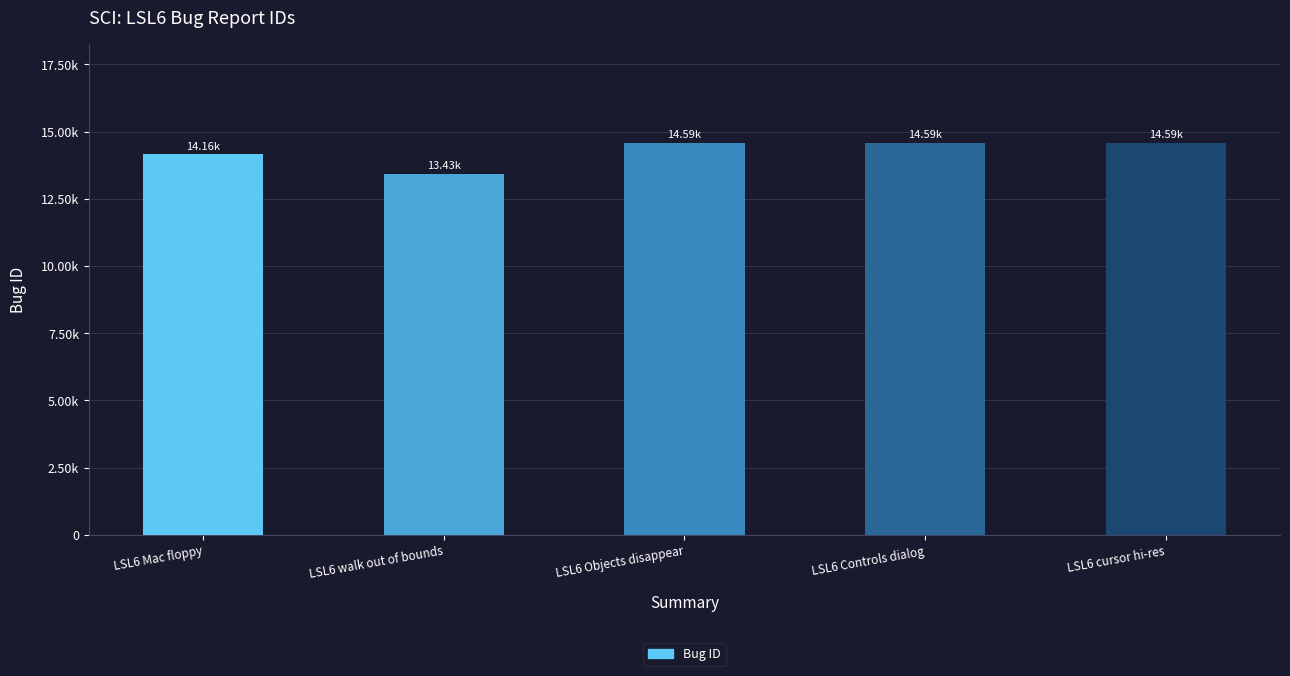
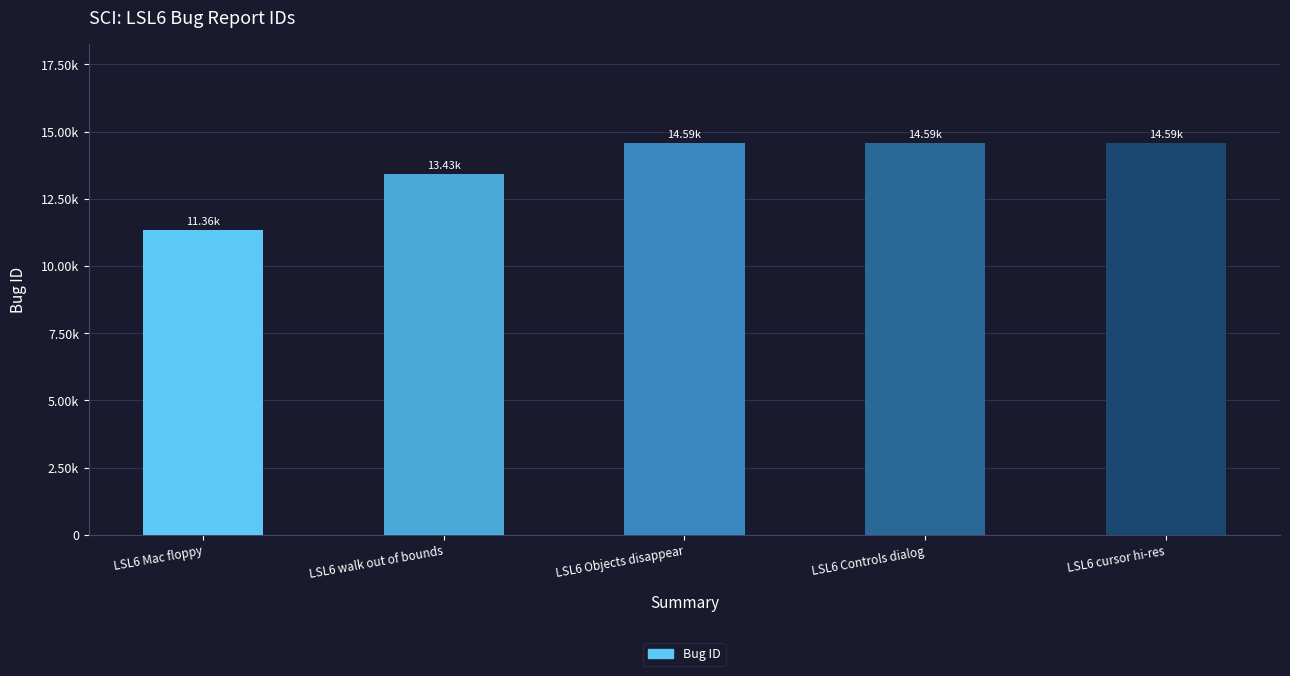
  {
-   "LSL6 Mac floppy": "14.16k",
+   "LSL6 Mac floppy": "11.36k",
    "LSL6 walk out of bounds": "13.43k",
    "LSL6 Objects disappear": "14.59k",
    "LSL6 Controls dialog": "14.59k",
    "LSL6 cursor hi-res": "14.59k"
  }
